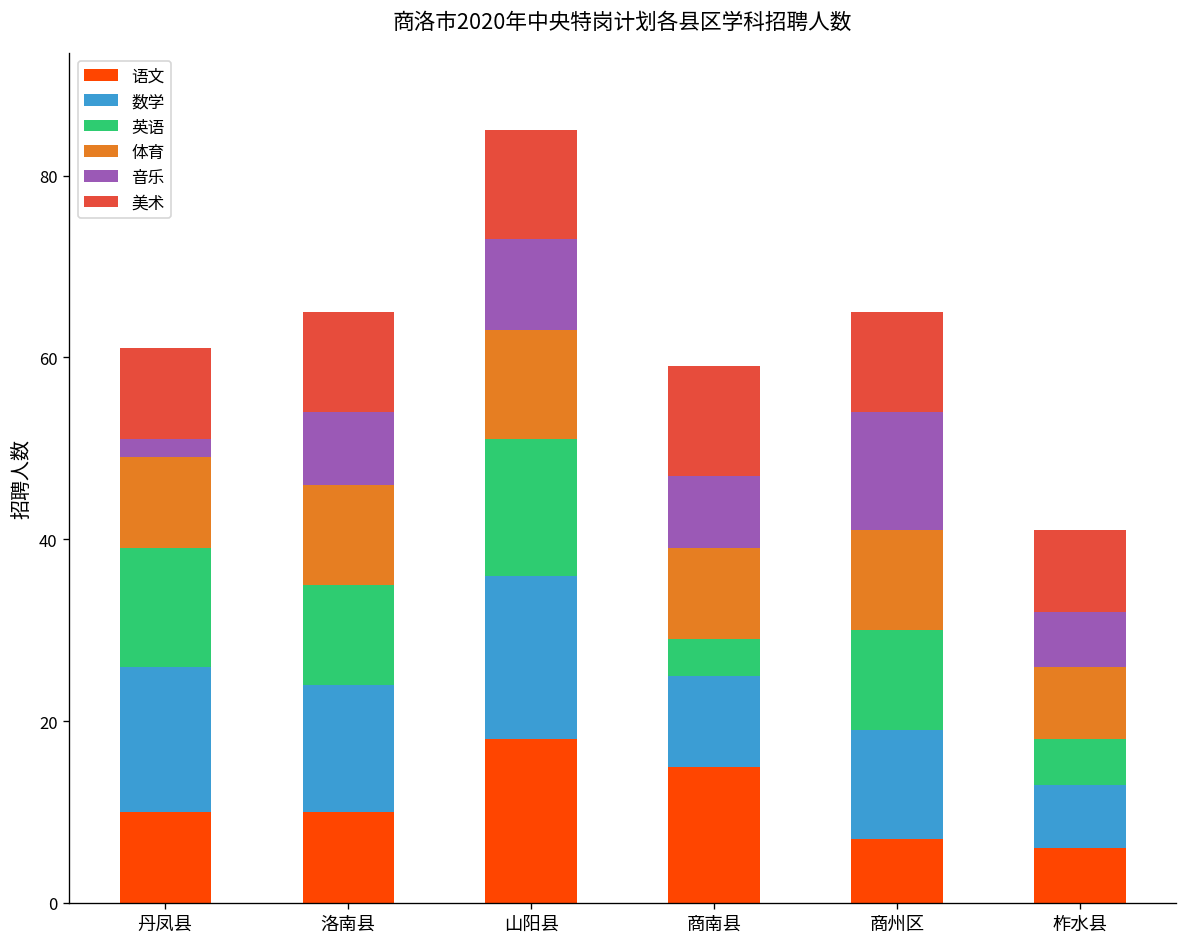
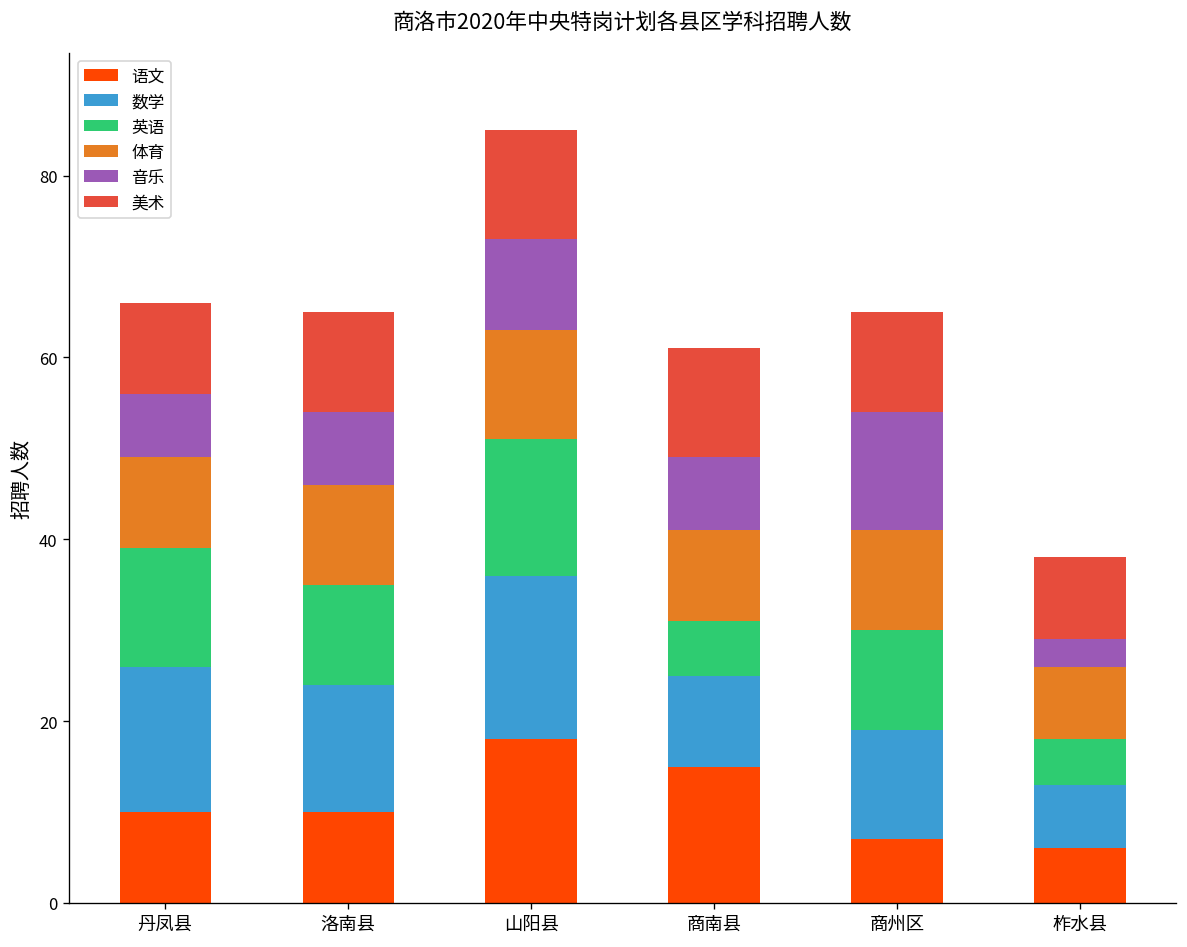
  {
    "语文": {
      "丹凤县": 10,
      "洛南县": 10,
      "山阳县": 18,
      "商南县": 15,
      "商州区": 7,
      "柞水县": 6
    },
    "数学": {
      "丹凤县": 16,
      "洛南县": 14,
      "山阳县": 18,
      "商南县": 10,
      "商州区": 12,
      "柞水县": 7
    },
    "英语": {
      "丹凤县": 13,
      "洛南县": 11,
      "山阳县": 15,
-     "商南县": 4,
+     "商南县": 6,
      "商州区": 11,
      "柞水县": 5
    },
    "音乐": {
-     "丹凤县": 2,
+     "丹凤县": 7,
      "洛南县": 8,
      "山阳县": 10,
      "商南县": 8,
      "商州区": 13,
-     "柞水县": 6
+     "柞水县": 3
    }
  }
